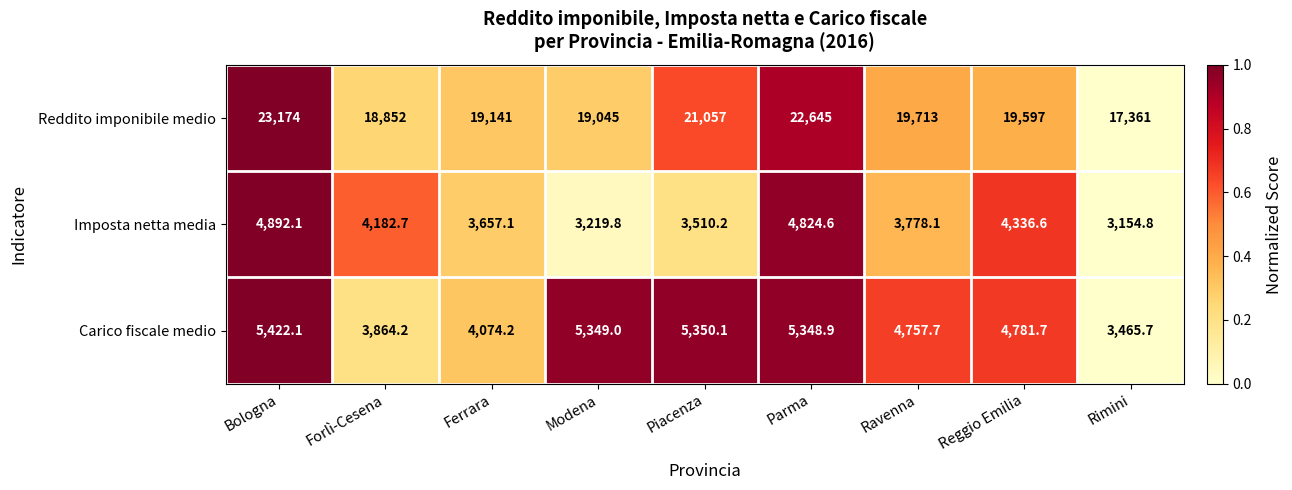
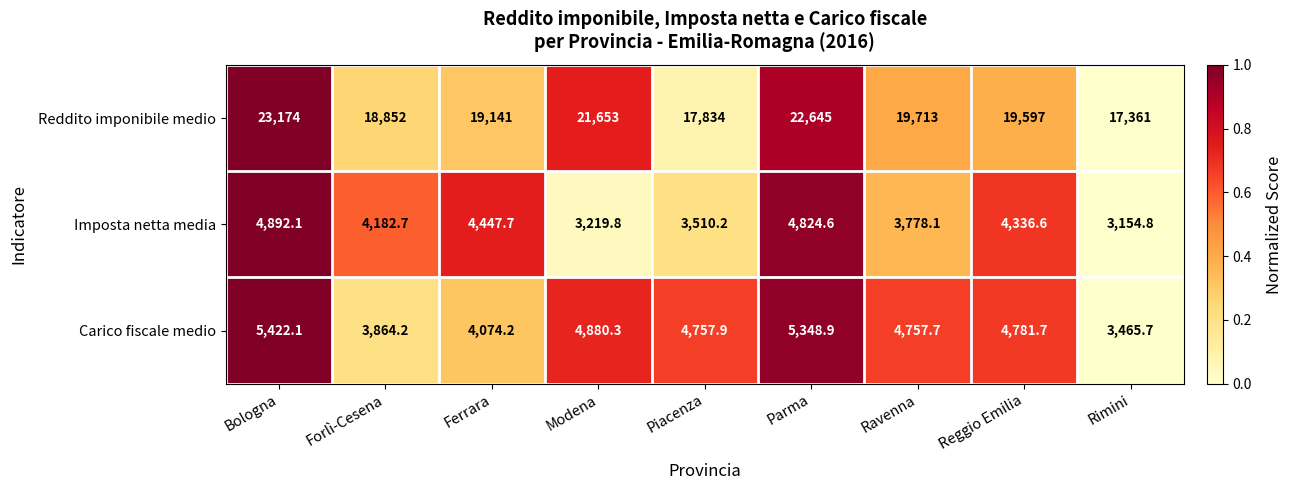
  {
    "Reddito imponibile medio": {
      "Bologna": "23,174",
      "Forlì-Cesena": "18,852",
      "Ferrara": "19,141",
-     "Modena": "19,045",
-     "Piacenza": "21,057",
+     "Modena": "21,653",
+     "Piacenza": "17,834",
      "Parma": "22,645",
      "Ravenna": "19,713",
      "Reggio Emilia": "19,597",
      "Rimini": "17,361"
    },
    "Imposta netta media": {
      "Bologna": "4,892.1",
      "Forlì-Cesena": "4,182.7",
-     "Ferrara": "3,657.1",
+     "Ferrara": "4,447.7",
      "Modena": "3,219.8",
      "Piacenza": "3,510.2",
      "Parma": "4,824.6",
      "Ravenna": "3,778.1",
      "Reggio Emilia": "4,336.6",
      "Rimini": "3,154.8"
    },
    "Carico fiscale medio": {
      "Bologna": "5,422.1",
      "Forlì-Cesena": "3,864.2",
      "Ferrara": "4,074.2",
-     "Modena": "5,349.0",
-     "Piacenza": "5,350.1",
+     "Modena": "4,880.3",
+     "Piacenza": "4,757.9",
      "Parma": "5,348.9",
      "Ravenna": "4,757.7",
      "Reggio Emilia": "4,781.7",
      "Rimini": "3,465.7"
    }
  }
